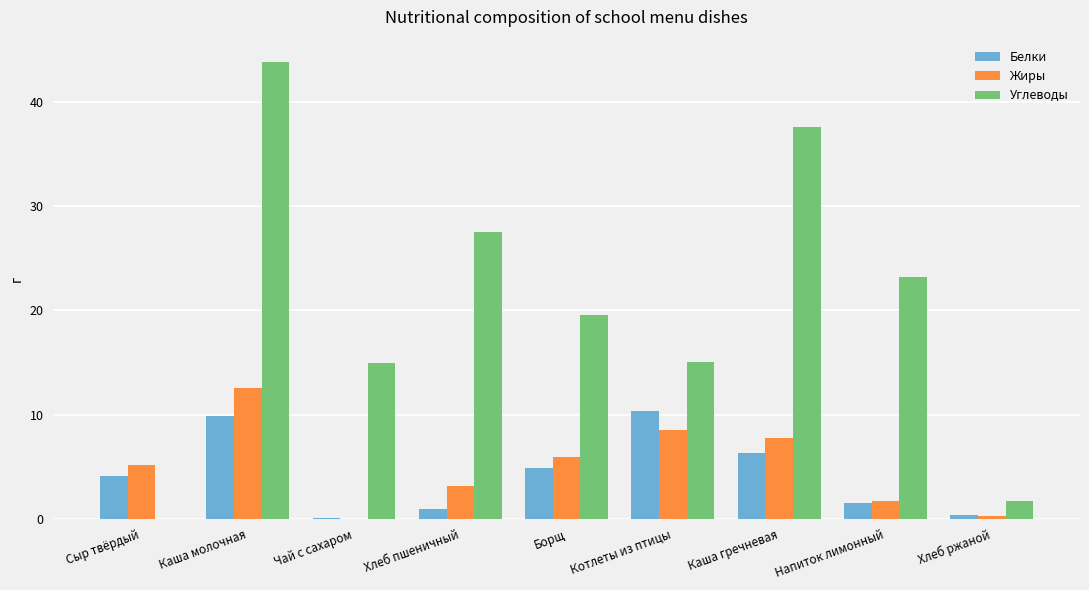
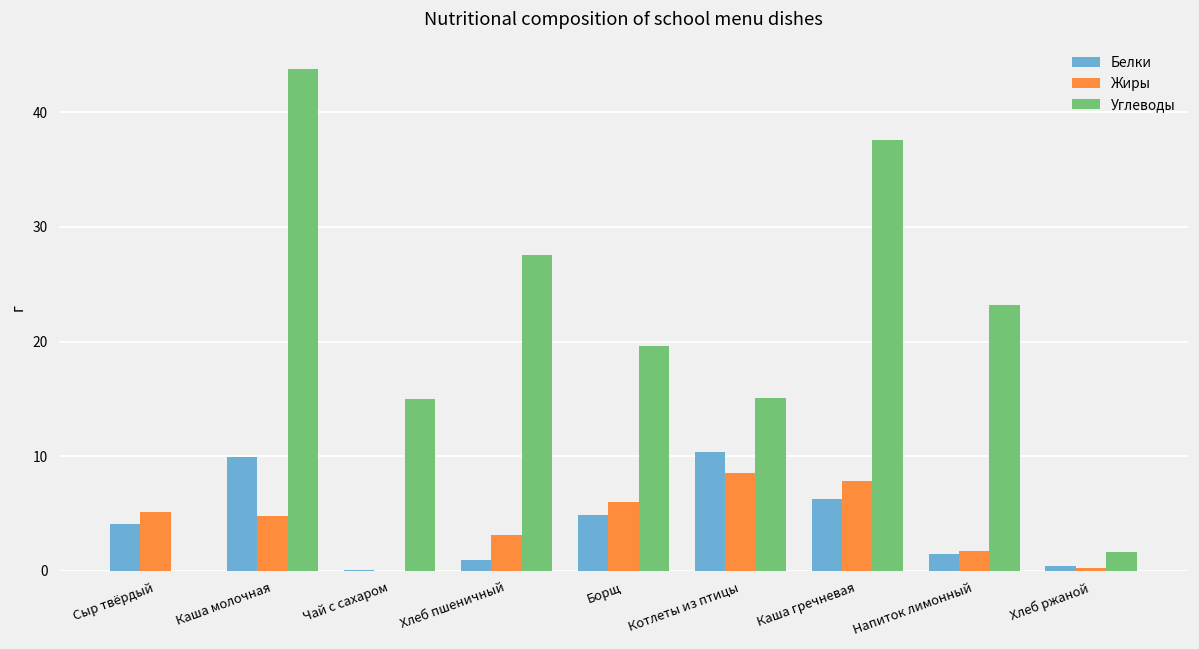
  {
    "Белки": {
      "Сыр твёрдый": 4.1,
      "Каша молочная": 9.9,
      "Хлеб пшеничный": 0.9,
      "Борщ": 4.9,
      "Котлеты из птицы": 10.3,
      "Каша гречневая": 6.3,
      "Напиток лимонный": 1.5,
      "Хлеб ржаной": 0.4
    },
    "Жиры": {
      "Сыр твёрдый": 5.2,
-     "Каша молочная": 12.6,
+     "Каша молочная": 4.8,
      "Хлеб пшеничный": 3.1,
      "Борщ": 6.0,
      "Котлеты из птицы": 8.6,
      "Каша гречневая": 7.8,
      "Напиток лимонный": 1.7,
      "Хлеб ржаной": 0.2
    },
    "Углеводы": {
      "Сыр твёрдый": 0.0,
      "Каша молочная": 43.8,
      "Чай с сахаром": 15.0,
      "Хлеб пшеничный": 27.6,
      "Борщ": 19.6,
      "Котлеты из птицы": 15.1,
      "Каша гречневая": 37.6,
      "Напиток лимонный": 23.2,
      "Хлеб ржаной": 1.7
    }
  }
